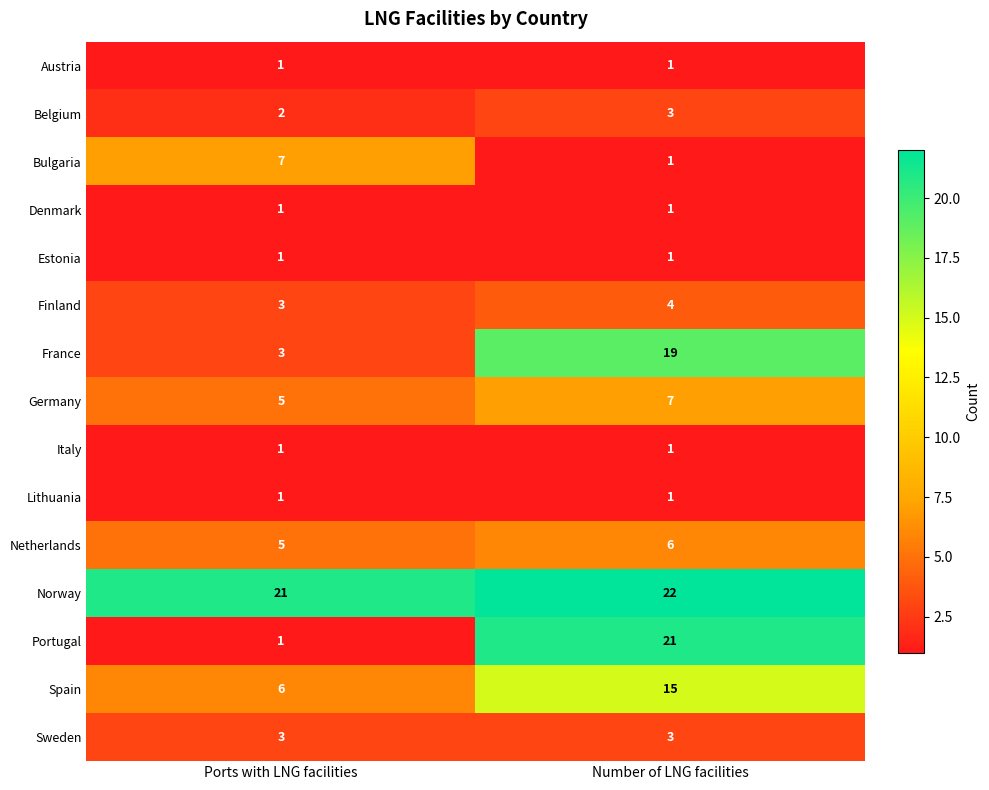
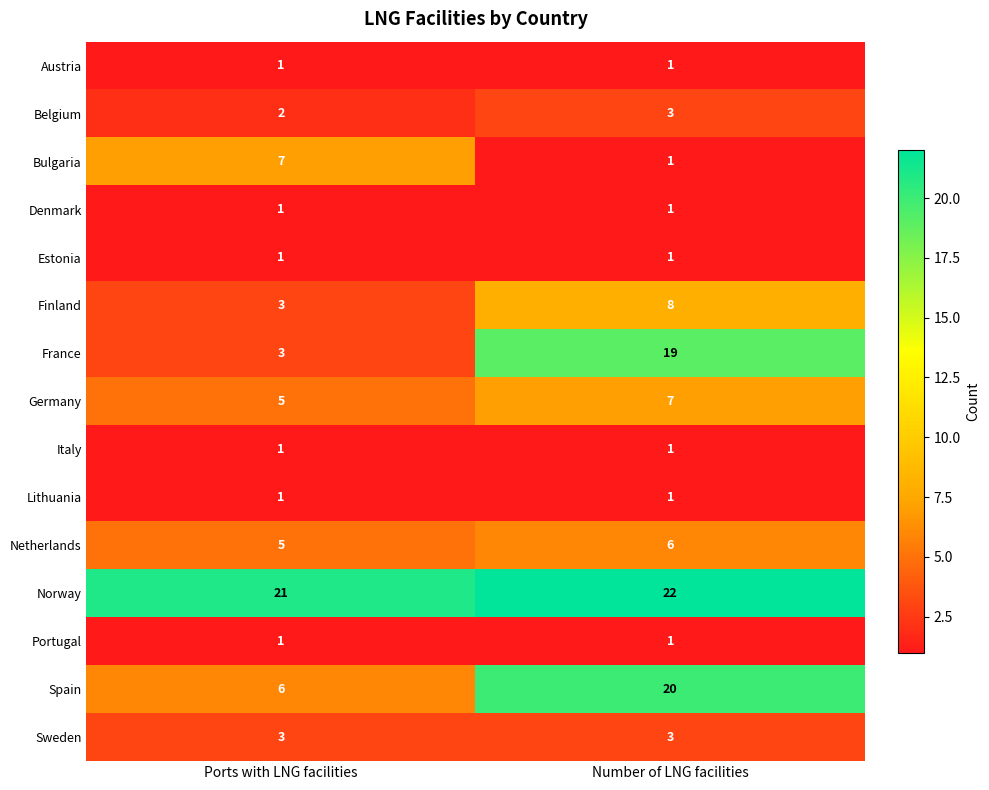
  {
    "Austria": {
      "Ports with LNG facilities": 1,
      "Number of LNG facilities": 1
    },
    "Belgium": {
      "Ports with LNG facilities": 2,
      "Number of LNG facilities": 3
    },
    "Bulgaria": {
      "Ports with LNG facilities": 7,
      "Number of LNG facilities": 1
    },
    "Denmark": {
      "Ports with LNG facilities": 1,
      "Number of LNG facilities": 1
    },
    "Estonia": {
      "Ports with LNG facilities": 1,
      "Number of LNG facilities": 1
    },
    "Finland": {
      "Ports with LNG facilities": 3,
-     "Number of LNG facilities": 4
+     "Number of LNG facilities": 8
    },
    "France": {
      "Ports with LNG facilities": 3,
      "Number of LNG facilities": 19
    },
    "Germany": {
      "Ports with LNG facilities": 5,
      "Number of LNG facilities": 7
    },
    "Italy": {
      "Ports with LNG facilities": 1,
      "Number of LNG facilities": 1
    },
    "Lithuania": {
      "Ports with LNG facilities": 1,
      "Number of LNG facilities": 1
    },
    "Netherlands": {
      "Ports with LNG facilities": 5,
      "Number of LNG facilities": 6
    },
    "Norway": {
      "Ports with LNG facilities": 21,
      "Number of LNG facilities": 22
    },
    "Portugal": {
      "Ports with LNG facilities": 1,
-     "Number of LNG facilities": 21
+     "Number of LNG facilities": 1
    },
    "Spain": {
      "Ports with LNG facilities": 6,
-     "Number of LNG facilities": 15
+     "Number of LNG facilities": 20
    },
    "Sweden": {
      "Ports with LNG facilities": 3,
      "Number of LNG facilities": 3
    }
  }
